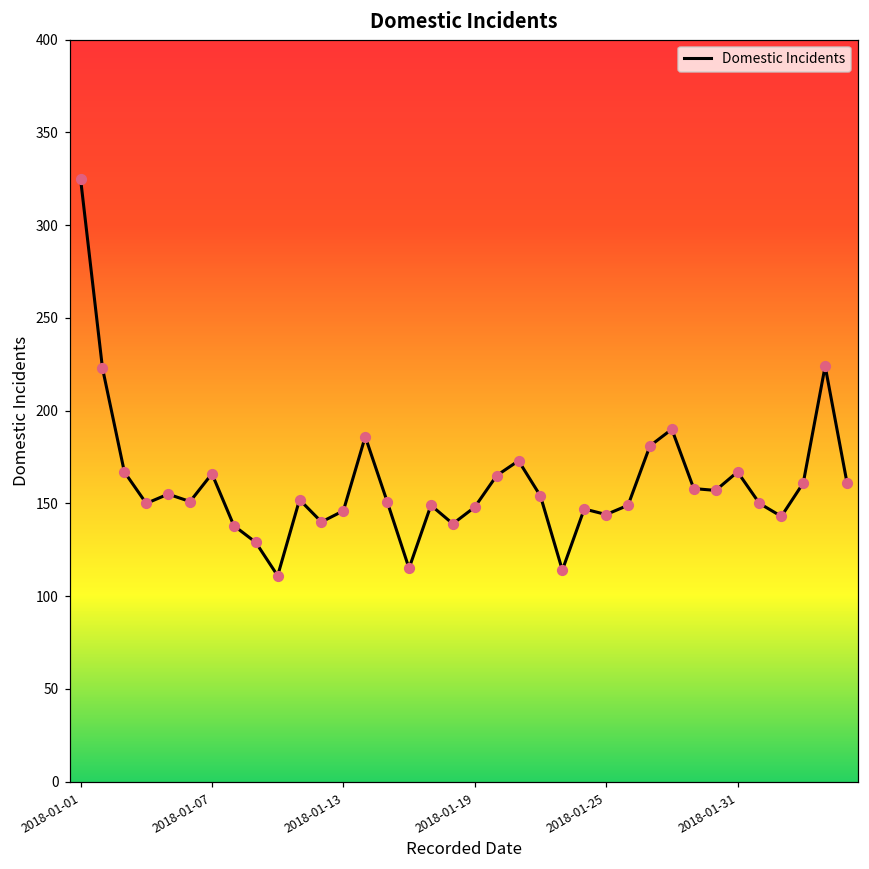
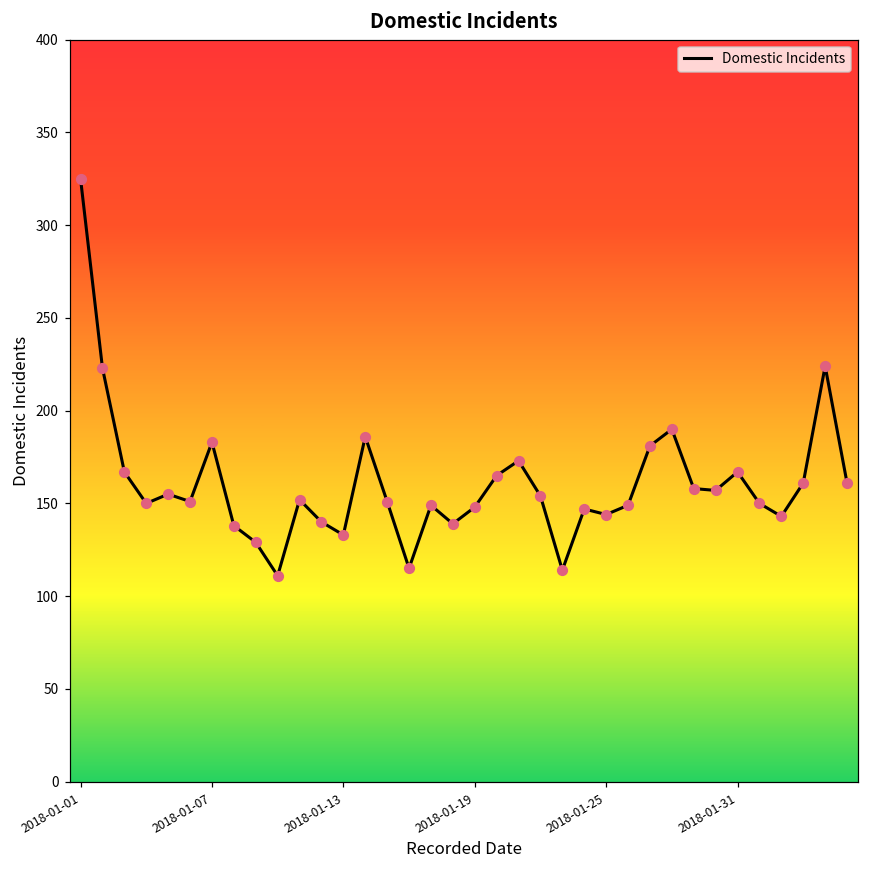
  {
    "2018-01-01": 325,
-   "2018-01-07": 166,
-   "2018-01-13": 146,
+   "2018-01-07": 183,
+   "2018-01-13": 133,
    "2018-01-19": 148,
    "2018-01-25": 144,
    "2018-01-31": 167
  }
